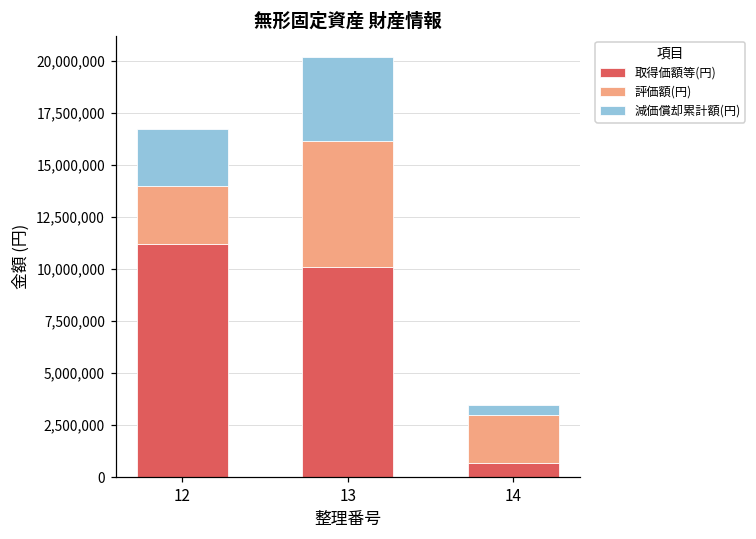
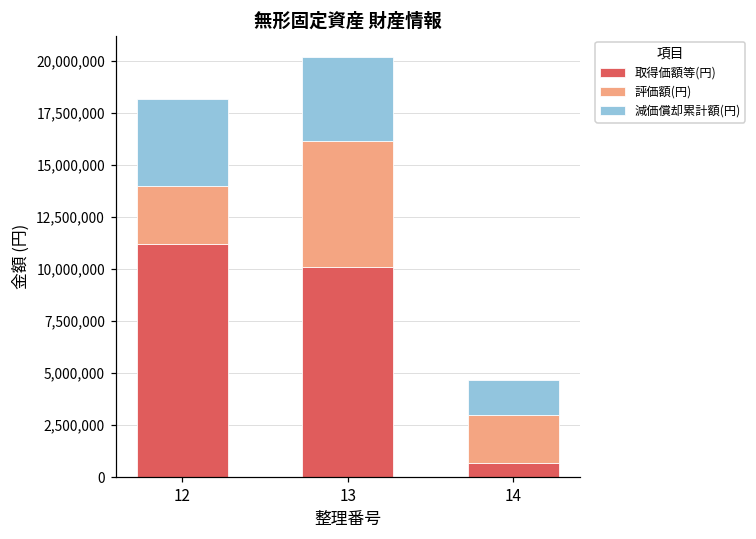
  {
    "取得価額等(円)": {
      "12": "11,200,000",
      "13": "10,100,000",
      "14": "700,000"
    },
    "評価額(円)": {
      "12": "2,800,000",
      "13": "6,100,000",
      "14": "2,300,000"
    },
    "減価償却累計額(円)": {
-     "12": "2,700,000",
+     "12": "4,200,000",
      "13": "4,000,000",
-     "14": "500,000"
+     "14": "1,700,000"
    }
  }
